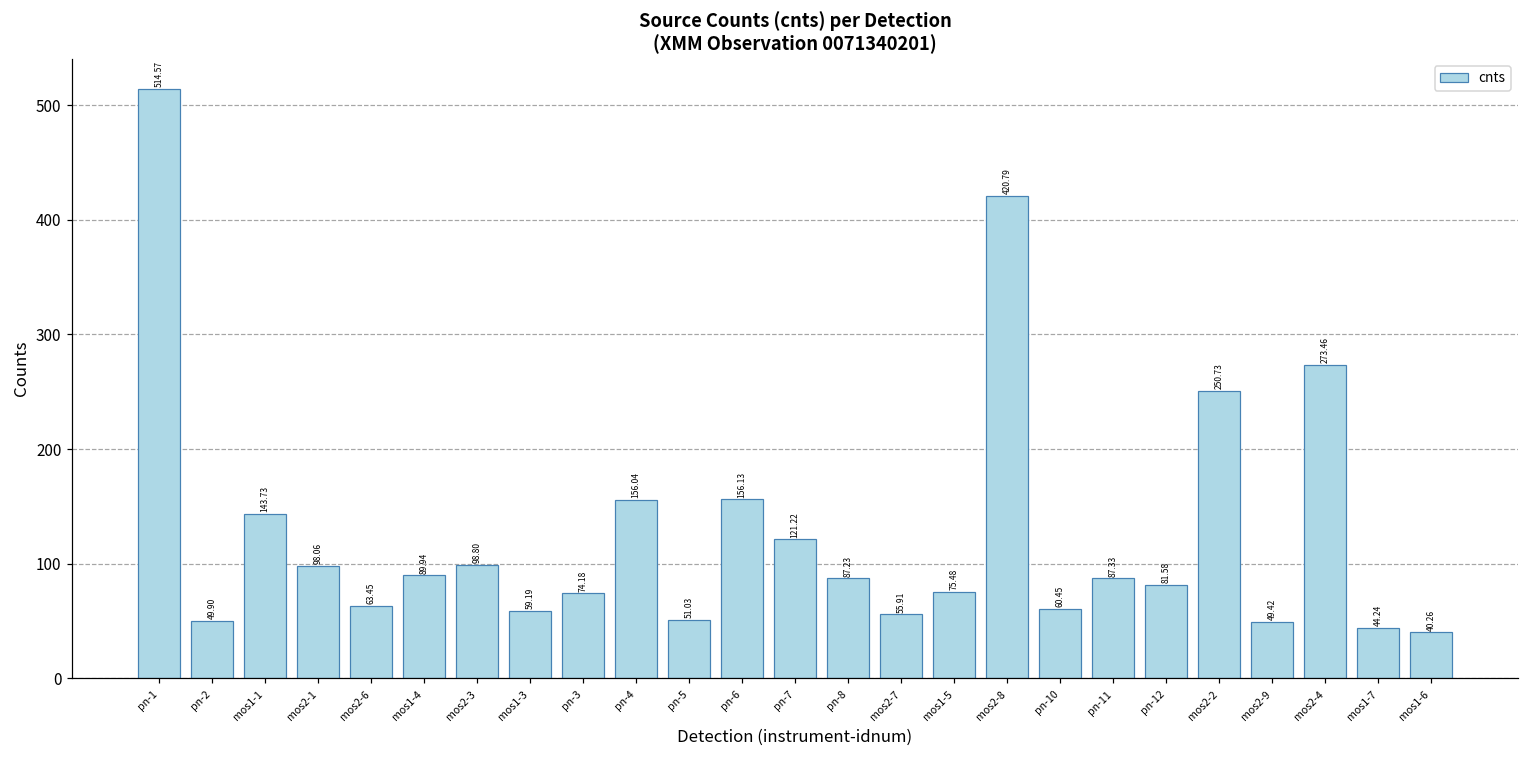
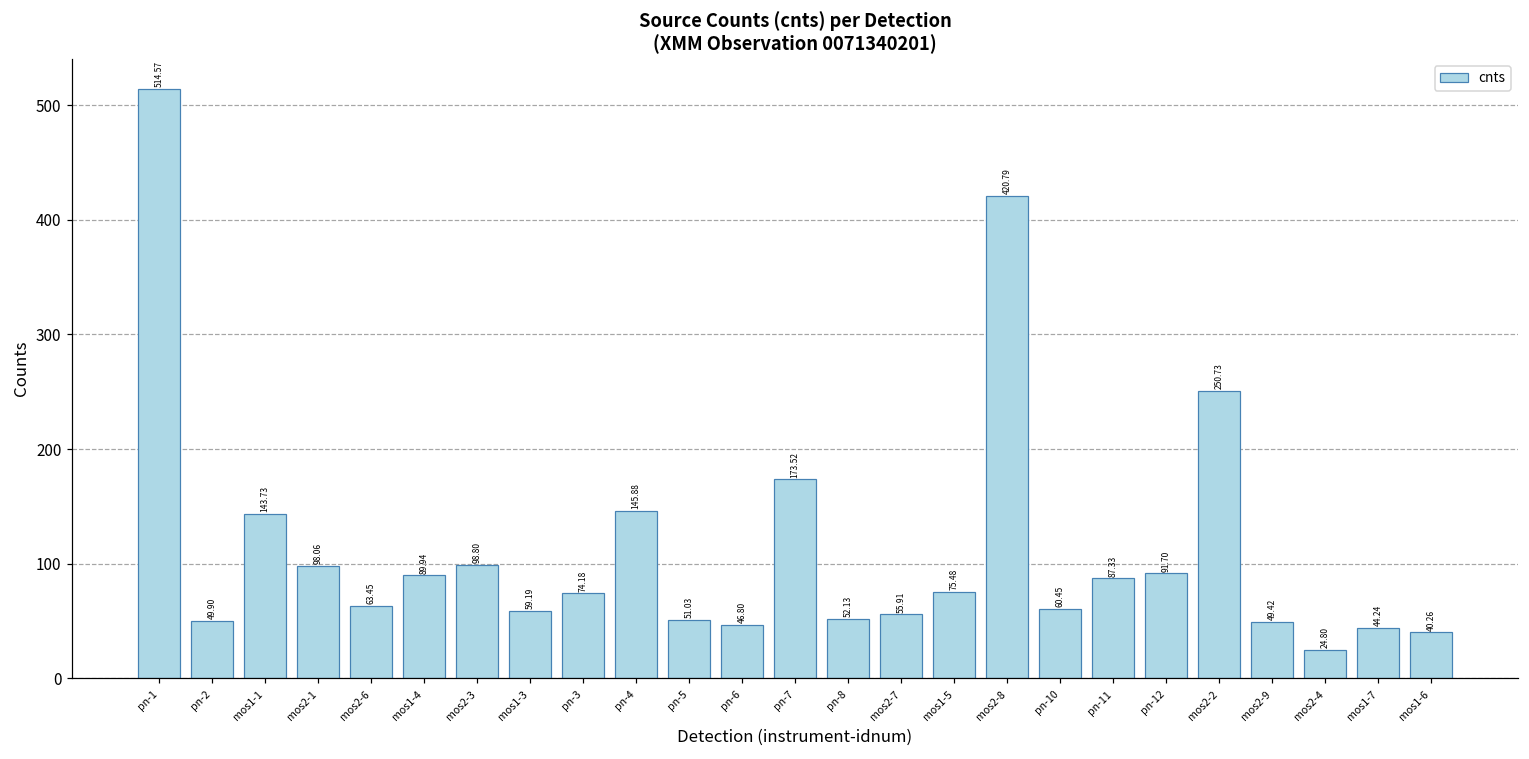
  {
    "pn-1": 514.57,
    "pn-2": 49.90,
    "mos1-1": 143.73,
    "mos2-1": 98.06,
    "mos2-6": 63.45,
    "mos1-4": 89.94,
    "mos2-3": 98.80,
    "mos1-3": 59.19,
    "pn-3": 74.18,
-   "pn-4": 156.04,
+   "pn-4": 145.88,
    "pn-5": 51.03,
-   "pn-6": 156.13,
-   "pn-7": 121.22,
-   "pn-8": 87.23,
+   "pn-6": 46.80,
+   "pn-7": 173.52,
+   "pn-8": 52.13,
    "mos2-7": 55.91,
    "mos1-5": 75.48,
    "mos2-8": 420.79,
    "pn-10": 60.45,
    "pn-11": 87.33,
-   "pn-12": 81.58,
+   "pn-12": 91.70,
    "mos2-2": 250.73,
    "mos2-9": 49.42,
-   "mos2-4": 273.46,
+   "mos2-4": 24.80,
    "mos1-7": 44.24,
    "mos1-6": 40.26
  }
